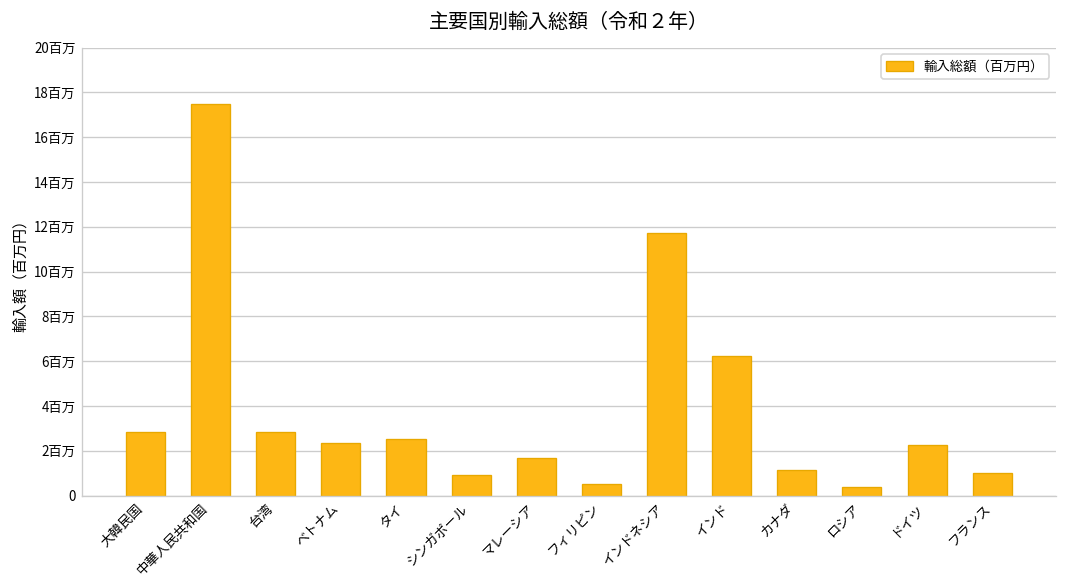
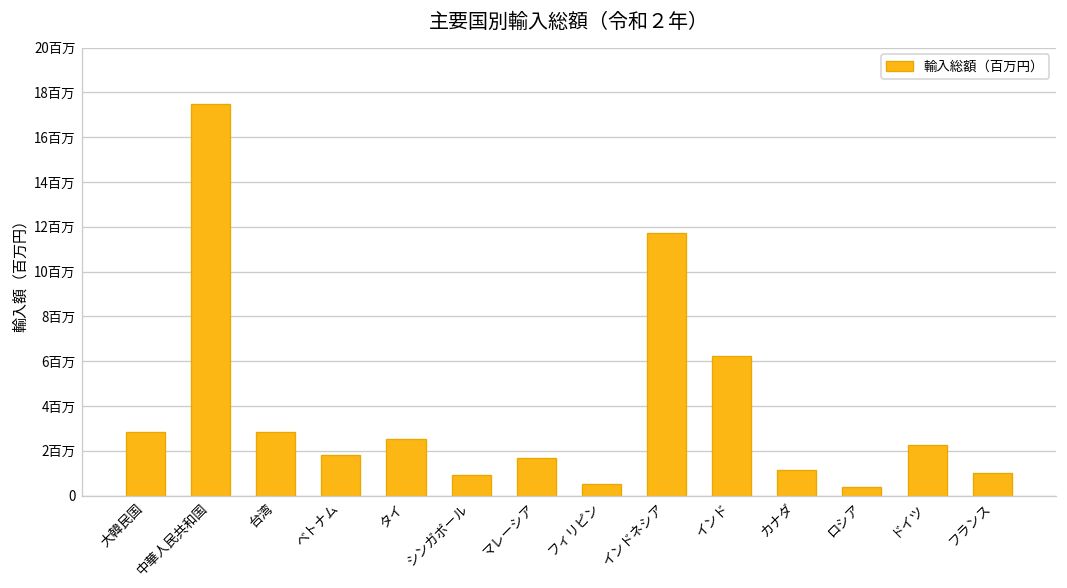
  {
    "大韓民国": "2.8百万",
    "中華人民共和国": "17.5百万",
    "台湾": "2.9百万",
-   "ベトナム": "2.4百万",
+   "ベトナム": "1.8百万",
    "タイ": "2.5百万",
    "シンガポール": "0.9百万",
    "マレーシア": "1.7百万",
    "フィリピン": "0.5百万",
    "インドネシア": "11.7百万",
    "インド": "6.2百万",
    "カナダ": "1.2百万",
    "ロシア": "0.4百万",
    "ドイツ": "2.3百万",
    "フランス": "1.0百万"
  }
